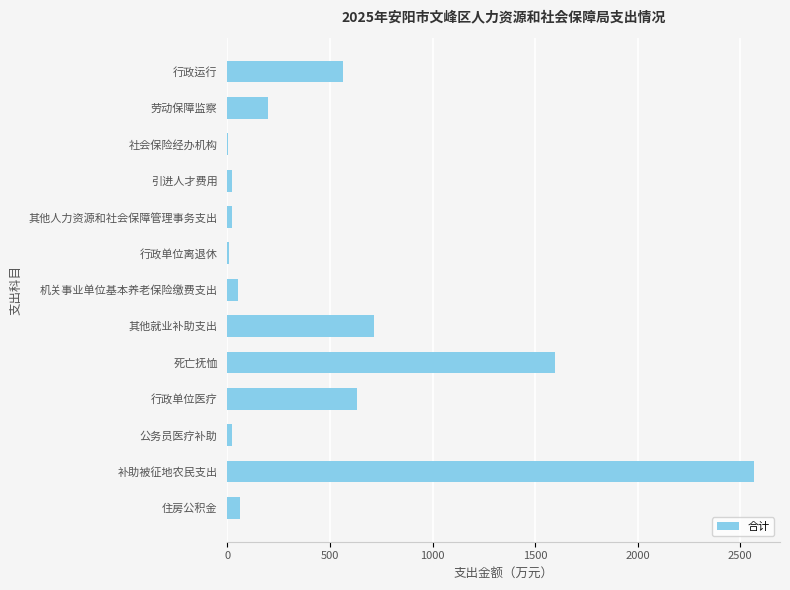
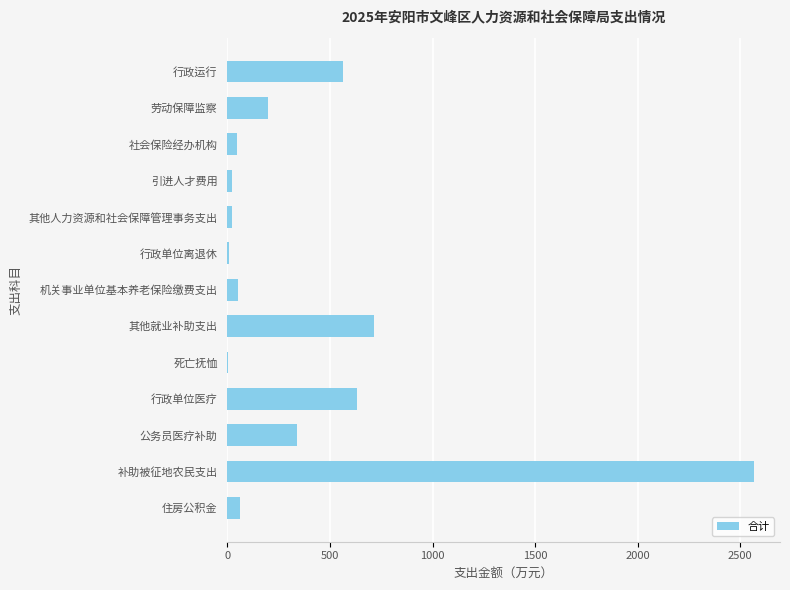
  {
    "行政运行": 560,
    "劳动保障监察": 200,
-   "社会保险经办机构": 0,
+   "社会保险经办机构": 50,
    "引进人才费用": 20,
    "其他人力资源和社会保障管理事务支出": 20,
    "机关事业单位基本养老保险缴费支出": 50,
    "其他就业补助支出": 710,
-   "死亡抚恤": 1600,
+   "死亡抚恤": 0,
    "行政单位医疗": 630,
-   "公务员医疗补助": 20,
+   "公务员医疗补助": 340,
    "补助被征地农民支出": 2570,
    "住房公积金": 60
  }
